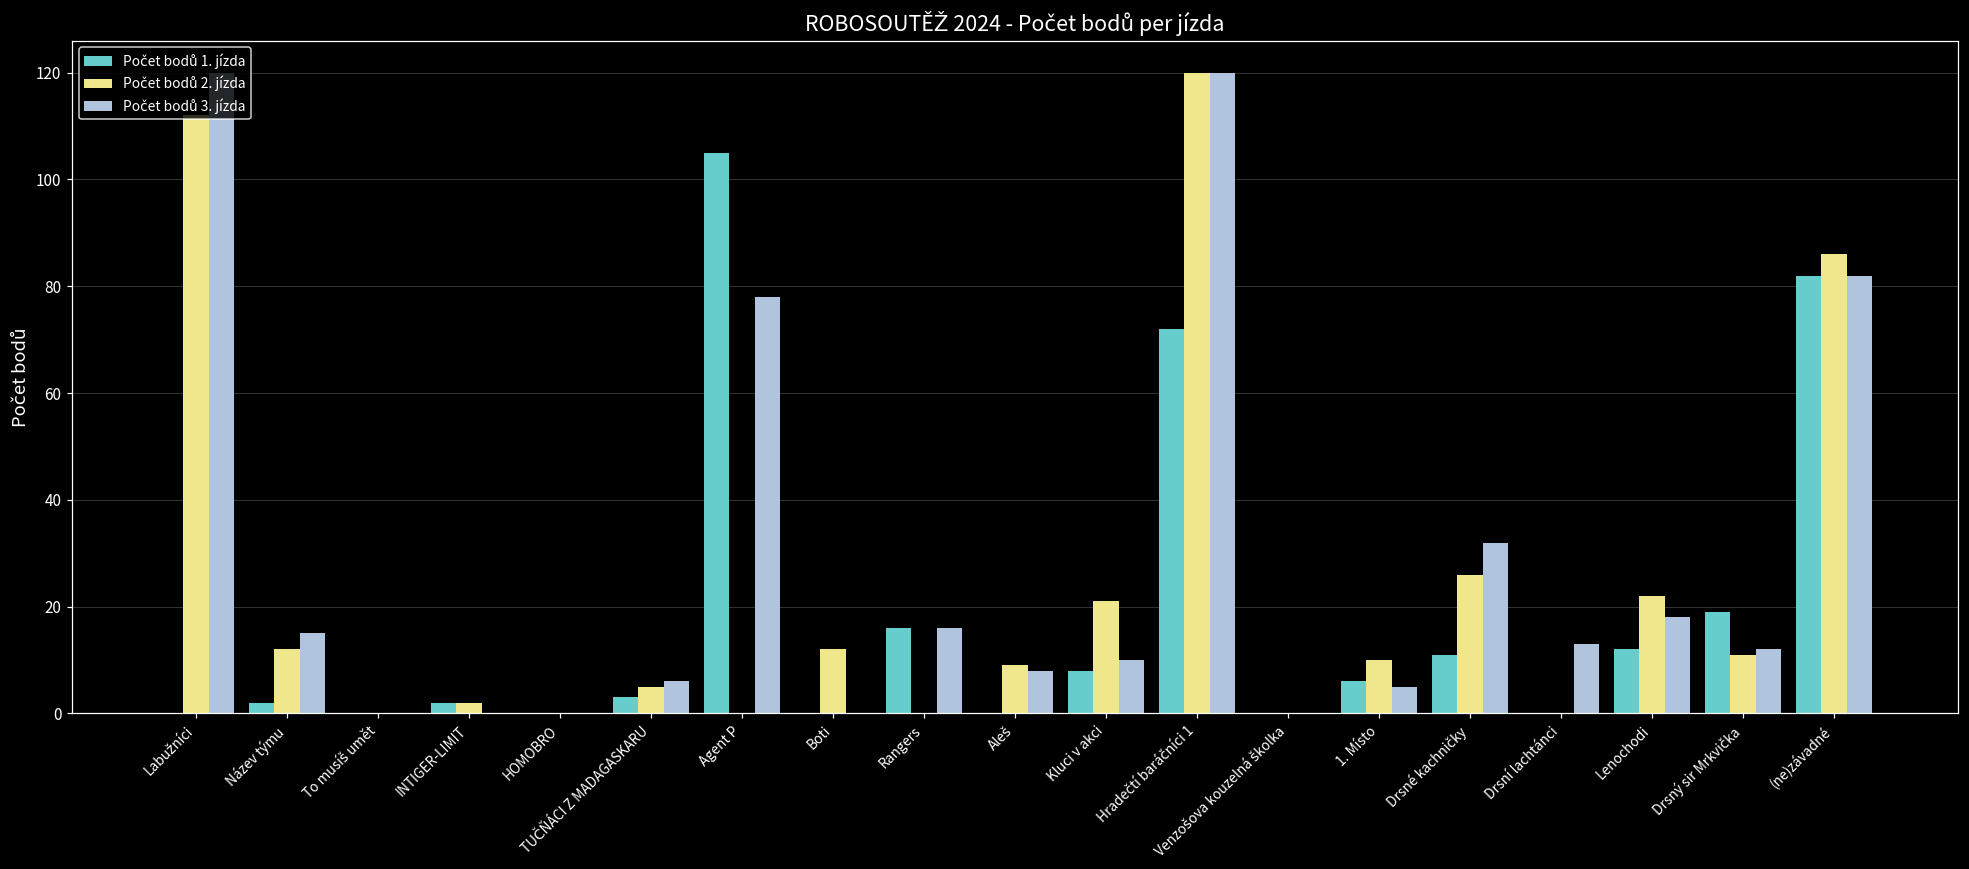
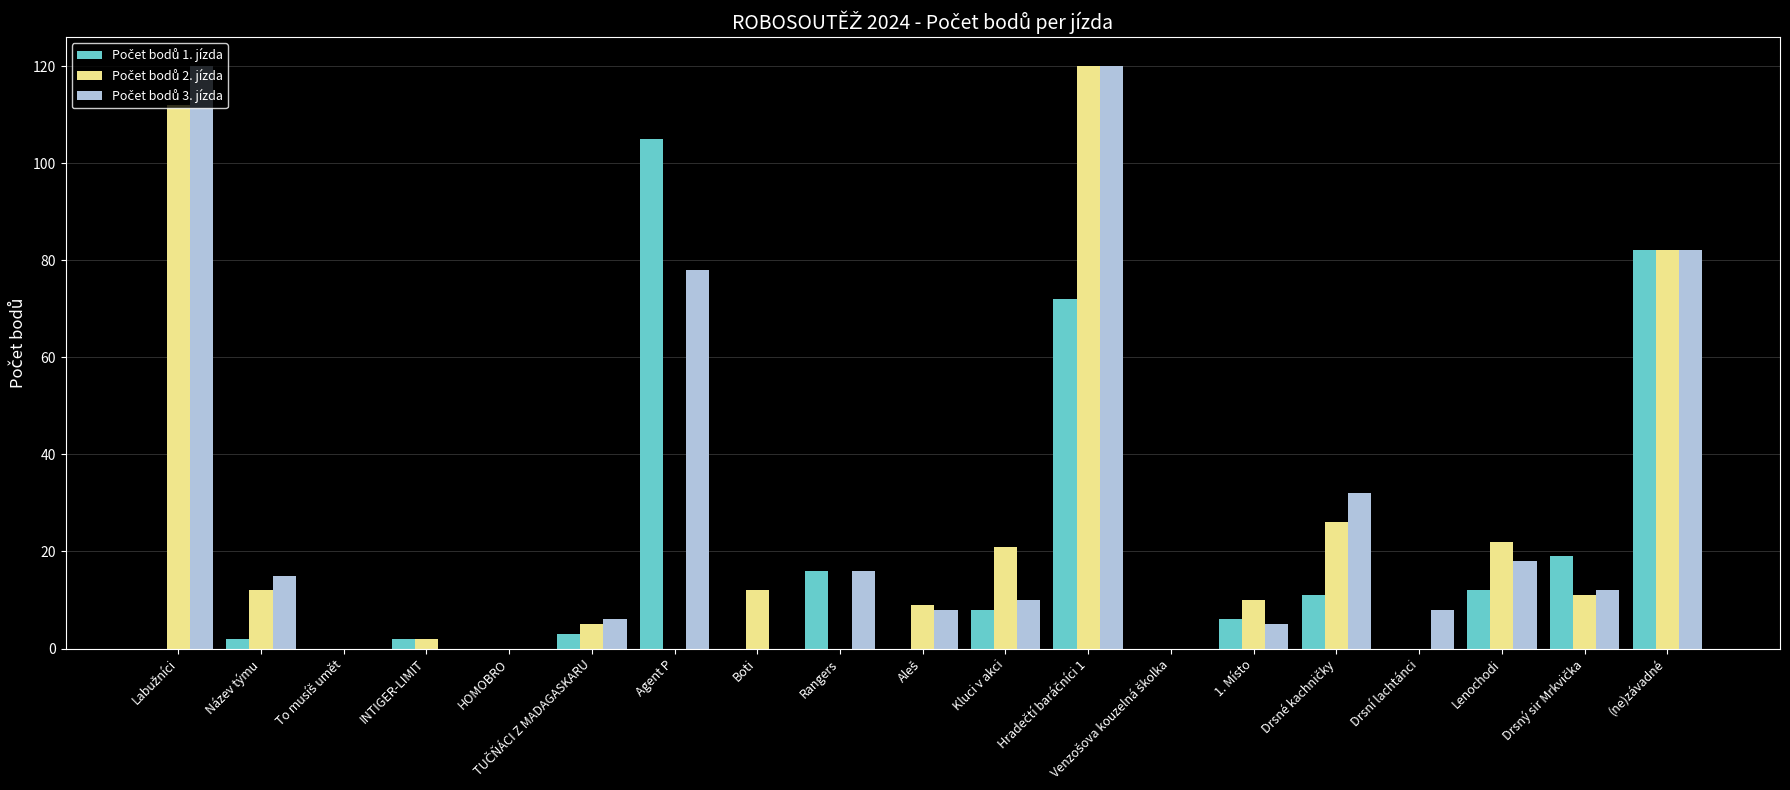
  {
    "Počet bodů 1. jízda": {
      "Labužníci": 0,
      "Název týmu": 2,
      "To musíš umět": 0,
      "INTIGER-LIMIT": 2,
      "HOMOBRO": 0,
      "TUČŇÁCI Z MADAGASKARU": 3,
      "Agent P": 105,
      "Boti": 0,
      "Rangers": 16,
      "Aleš": 0,
      "Kluci v akci": 8,
      "Hradečtí baráčníci 1": 72,
      "Venzošova kouzelná školka": 0,
      "1. Místo": 6,
      "Drsné kachničky": 11,
      "Drsní lachtánci": 0,
      "Lenochodi": 12,
      "Drsný sir Mrkvička": 19,
      "(ne)závadné": 82
    },
    "Počet bodů 2. jízda": {
      "Název týmu": 12,
      "To musíš umět": 0,
      "INTIGER-LIMIT": 2,
      "HOMOBRO": 0,
      "TUČŇÁCI Z MADAGASKARU": 5,
      "Agent P": 0,
      "Boti": 12,
      "Rangers": 0,
      "Aleš": 9,
      "Kluci v akci": 21,
      "Hradečtí baráčníci 1": 120,
      "Venzošova kouzelná školka": 0,
      "1. Místo": 10,
      "Drsné kachničky": 26,
      "Drsní lachtánci": 0,
      "Lenochodi": 22,
      "Drsný sir Mrkvička": 11,
-     "(ne)závadné": 86
+     "(ne)závadné": 82
    },
    "Počet bodů 3. jízda": {
      "Název týmu": 15,
      "To musíš umět": 0,
      "INTIGER-LIMIT": 0,
      "HOMOBRO": 0,
      "TUČŇÁCI Z MADAGASKARU": 6,
      "Agent P": 78,
      "Boti": 0,
      "Rangers": 16,
      "Aleš": 8,
      "Kluci v akci": 10,
      "Hradečtí baráčníci 1": 120,
      "Venzošova kouzelná školka": 0,
      "1. Místo": 5,
      "Drsné kachničky": 32,
-     "Drsní lachtánci": 13,
+     "Drsní lachtánci": 8,
      "Lenochodi": 18,
      "Drsný sir Mrkvička": 12,
      "(ne)závadné": 82
    }
  }
